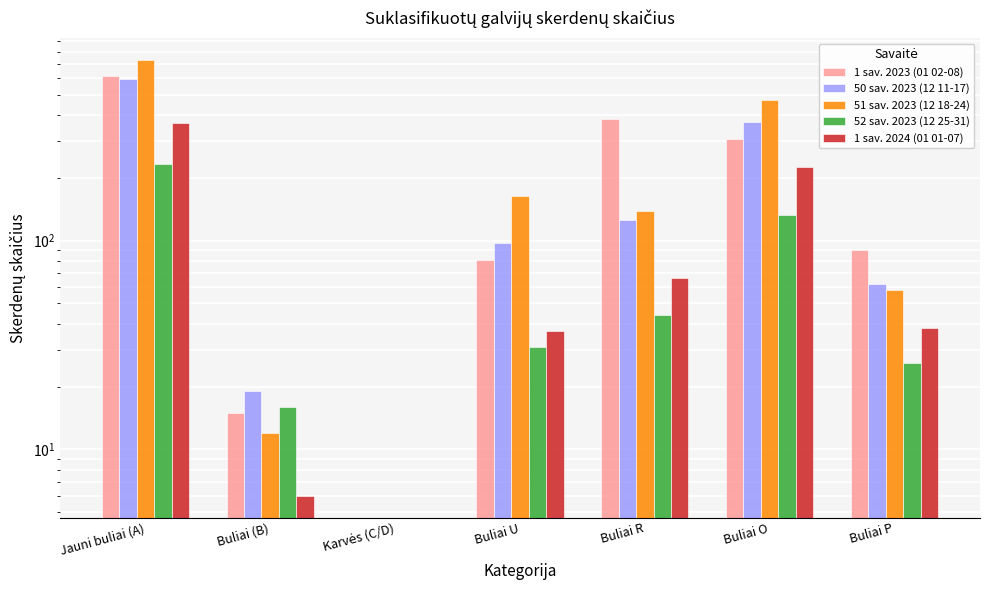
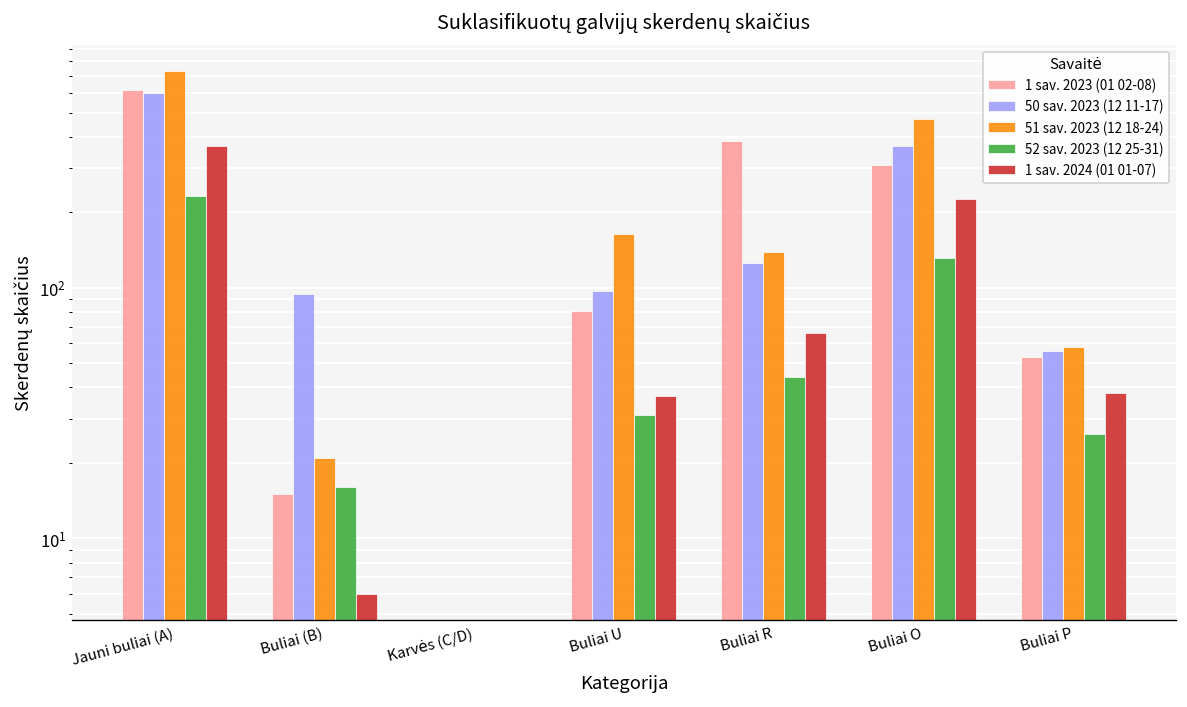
  {
    "1 sav. 2023 (01 02-08)": {
      "Jauni buliai (A)": 620,
      "Buliai (B)": 15,
      "Buliai U": 81,
      "Buliai R": 380,
      "Buliai O": 310,
-     "Buliai P": 90
+     "Buliai P": 53
    },
    "50 sav. 2023 (12 11-17)": {
      "Jauni buliai (A)": 600,
-     "Buliai (B)": 19,
+     "Buliai (B)": 90,
      "Buliai U": 100,
      "Buliai R": 130,
      "Buliai O": 370,
-     "Buliai P": 62
+     "Buliai P": 56
    },
    "51 sav. 2023 (12 18-24)": {
      "Jauni buliai (A)": 730,
-     "Buliai (B)": 12,
+     "Buliai (B)": 21,
      "Buliai U": 160,
      "Buliai R": 140,
      "Buliai O": 470,
      "Buliai P": 58
    },
    "52 sav. 2023 (12 25-31)": {
      "Jauni buliai (A)": 230,
      "Buliai (B)": 16,
      "Buliai U": 31,
      "Buliai R": 44,
      "Buliai O": 130,
      "Buliai P": 26
    },
    "1 sav. 2024 (01 01-07)": {
      "Jauni buliai (A)": 370,
      "Buliai (B)": 6,
      "Buliai U": 37,
      "Buliai R": 66,
      "Buliai O": 230,
      "Buliai P": 38
    }
  }
